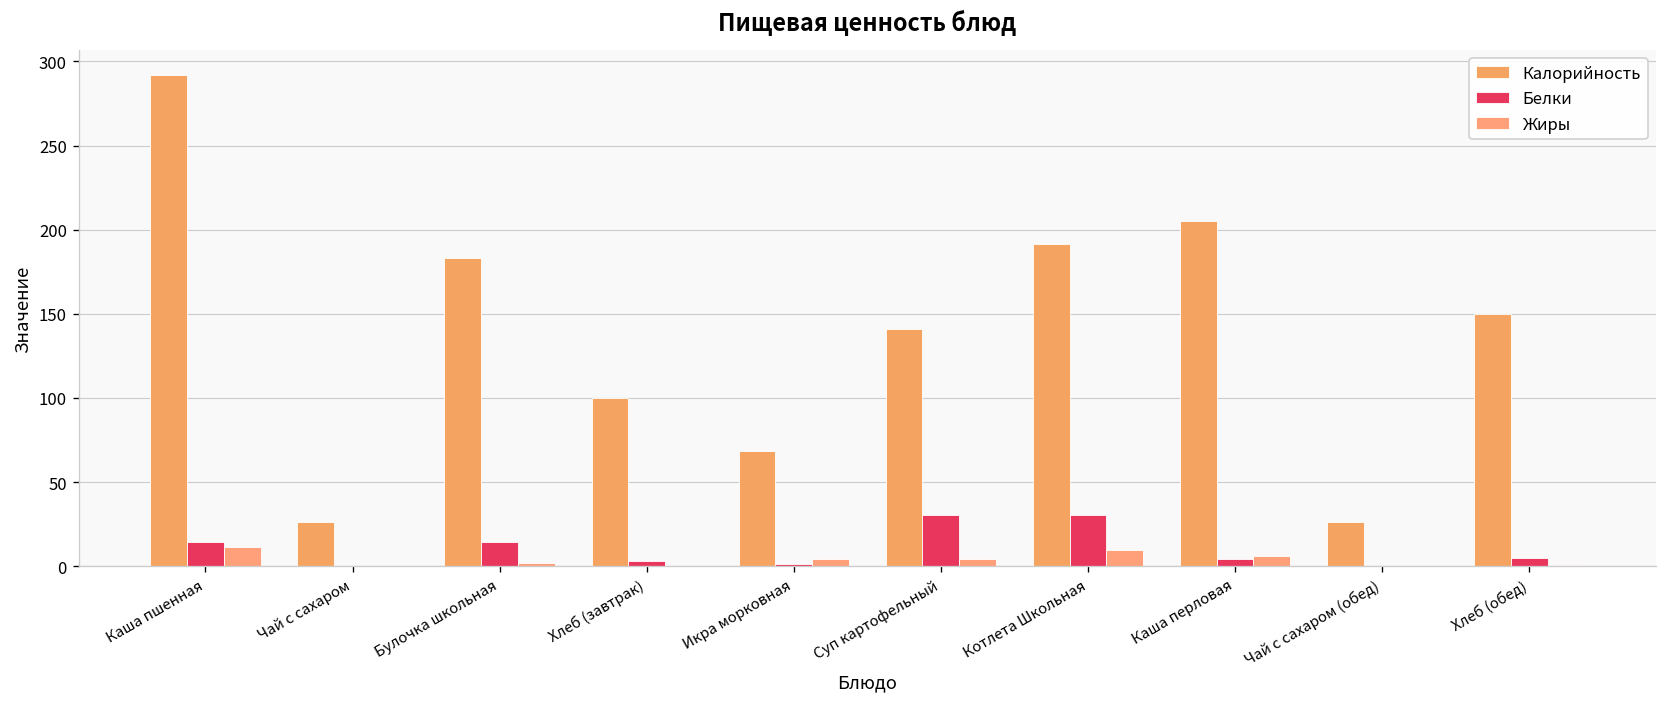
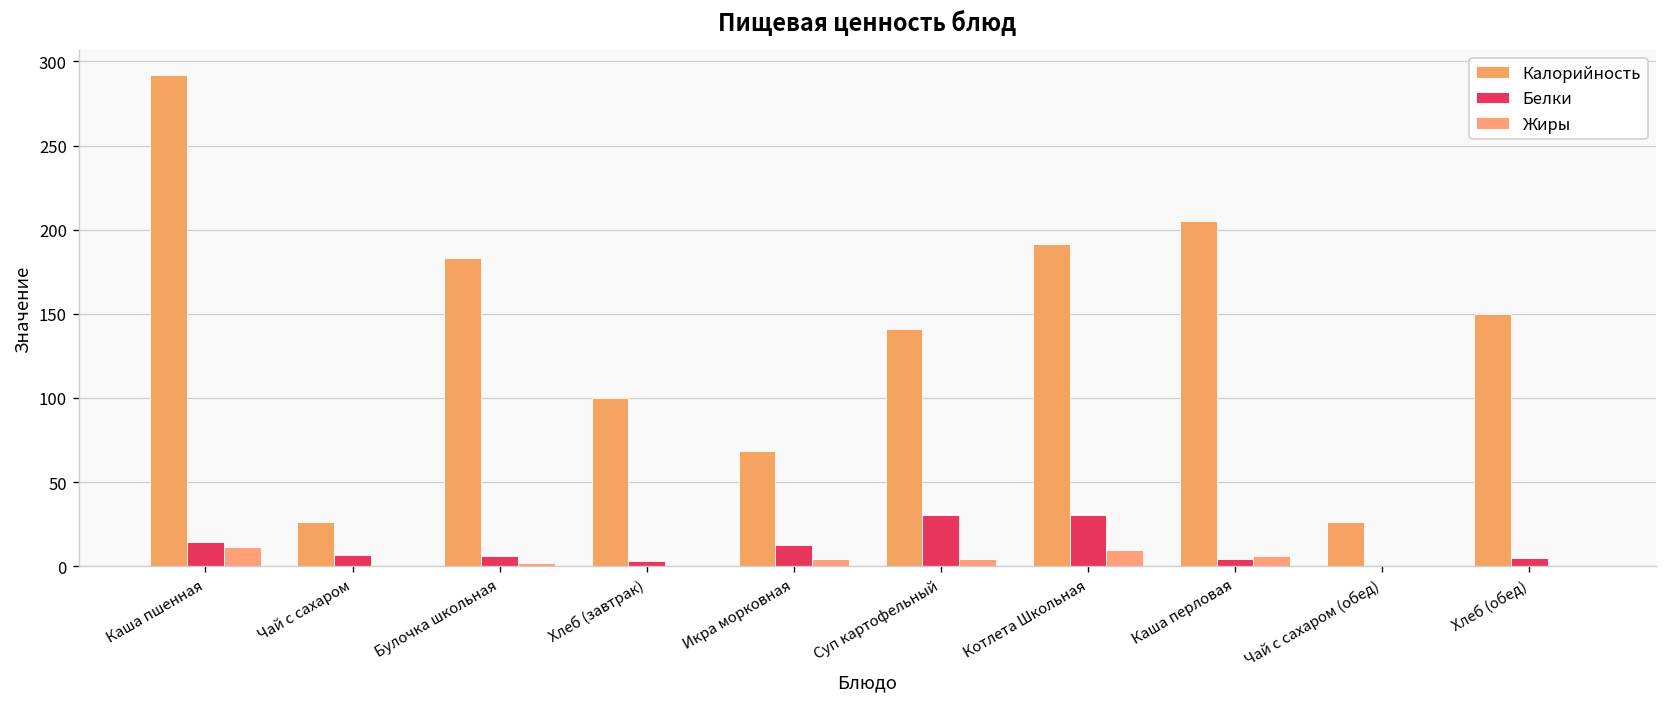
  {
    "Белки": {
      "Каша пшенная": 14,
-     "Чай с сахаром": 0,
-     "Булочка школьная": 14,
+     "Чай с сахаром": 7,
+     "Булочка школьная": 6,
      "Хлеб (завтрак)": 3,
-     "Икра морковная": 1,
+     "Икра морковная": 12,
      "Суп картофельный": 30,
      "Котлета Школьная": 31,
      "Каша перловая": 4,
      "Хлеб (обед)": 5
    }
  }
